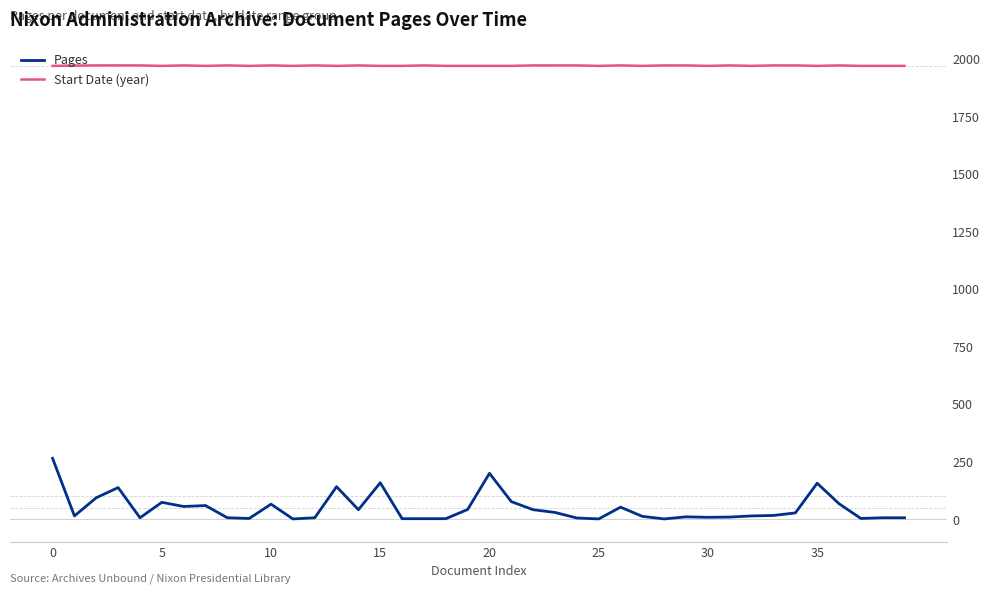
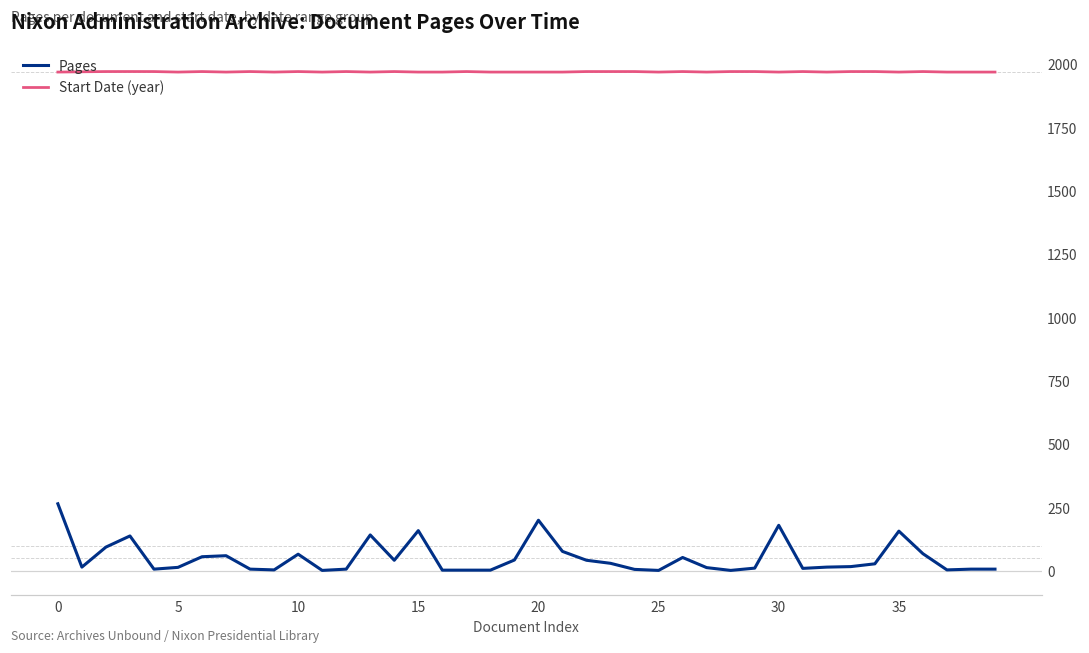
  {
    "Pages": {
      "0": 270,
-     "5": 70,
+     "5": 10,
      "10": 70,
      "15": 160,
      "20": 200,
      "25": 0,
-     "30": 10,
+     "30": 180,
      "35": 160
    },
    "Start Date (year)": {
      "0": 1970,
      "5": 1970,
      "10": 1970,
      "15": 1970,
      "20": 1970,
      "25": 1970,
      "30": 1970,
      "35": 1970
    }
  }
